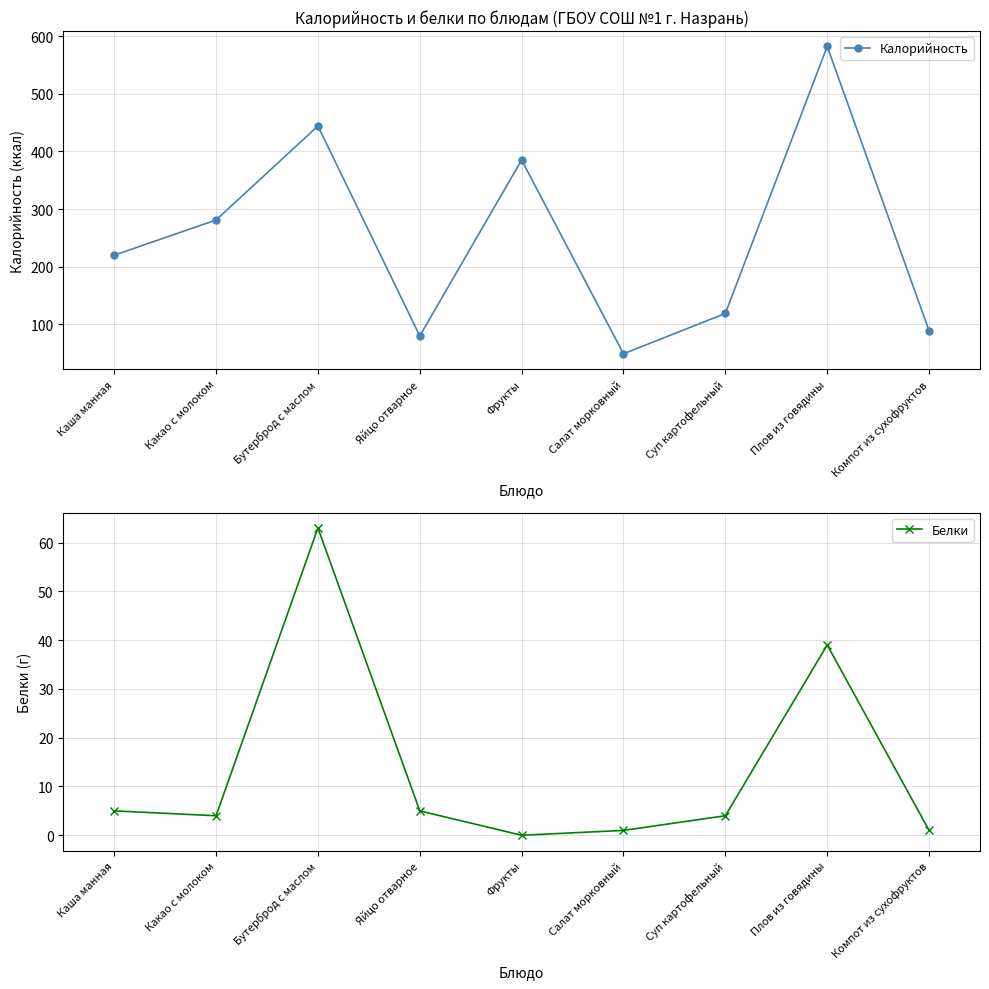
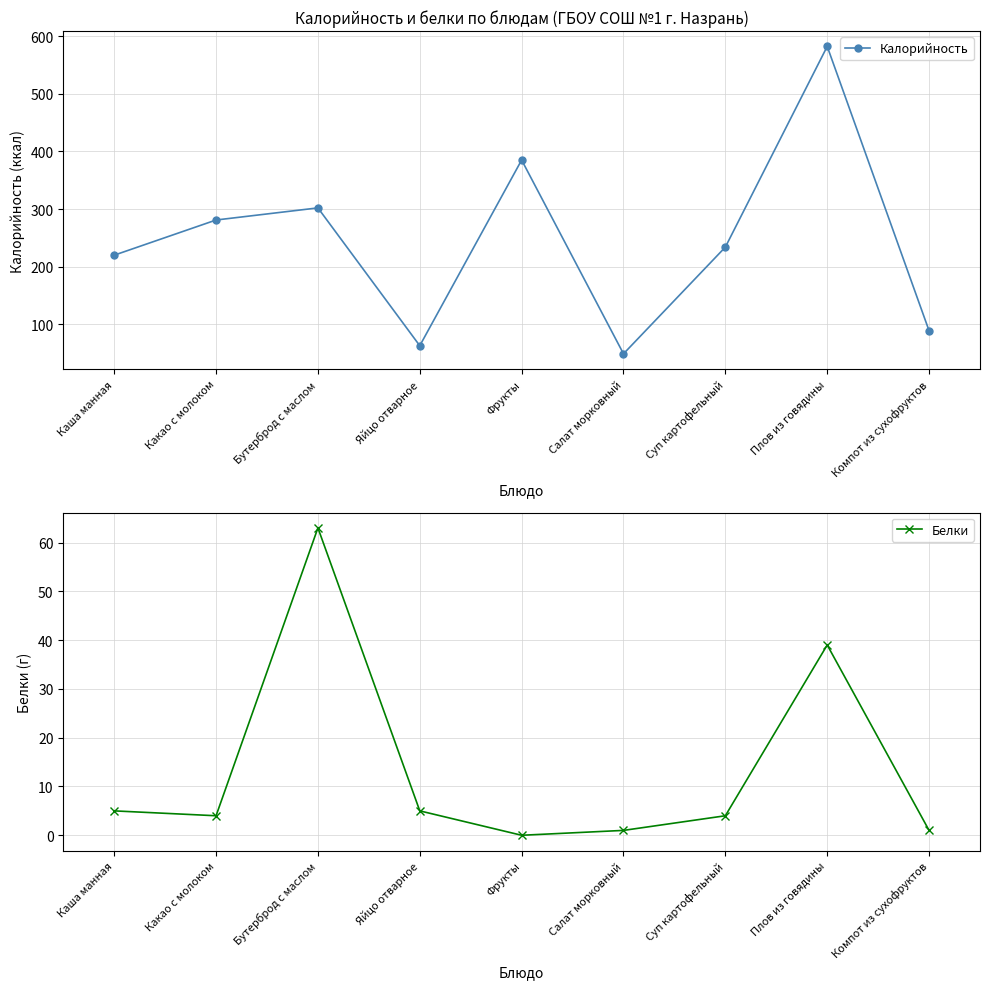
  {
    "Калорийность и белки по блюдам (ГБОУ СОШ №1 г. Назрань)": {
      "Каша манная": 220,
      "Какао с молоком": 280,
-     "Бутерброд с маслом": 440,
-     "Яйцо отварное": 80,
+     "Бутерброд с маслом": 300,
+     "Яйцо отварное": 60,
      "Фрукты": 390,
      "Салат морковный": 50,
-     "Суп картофельный": 120,
+     "Суп картофельный": 230,
      "Плов из говядины": 580,
      "Компот из сухофруктов": 90
    }
  }
